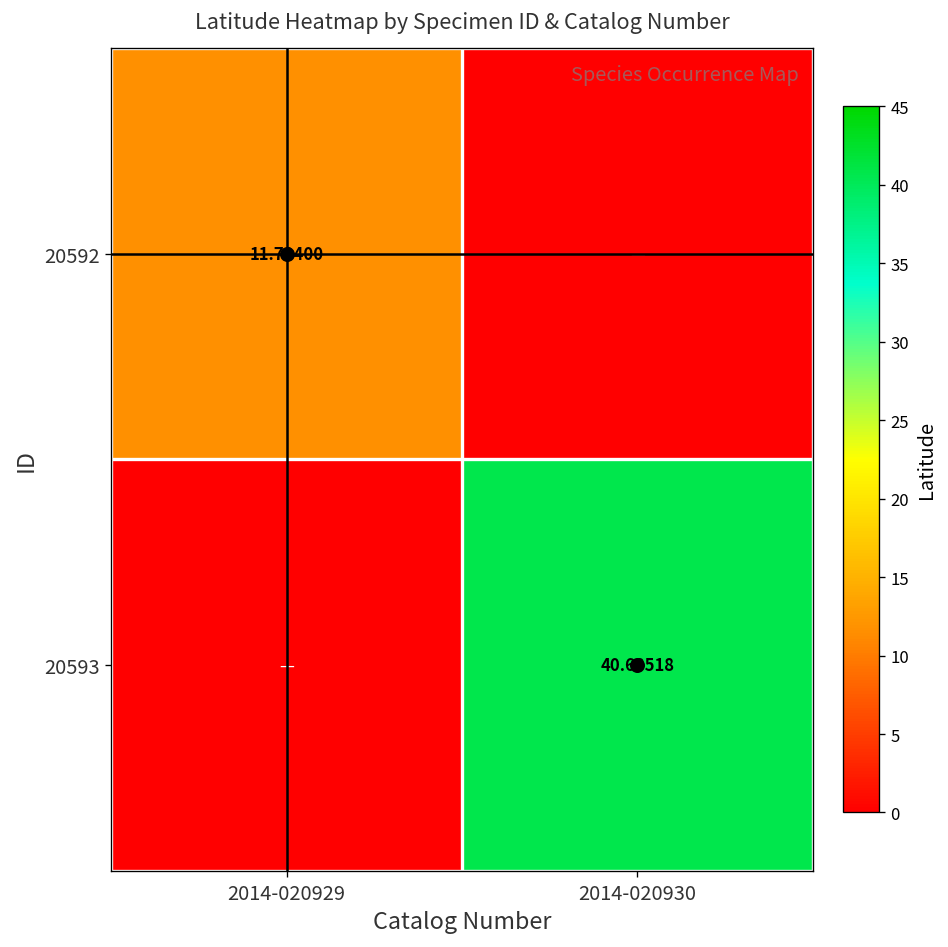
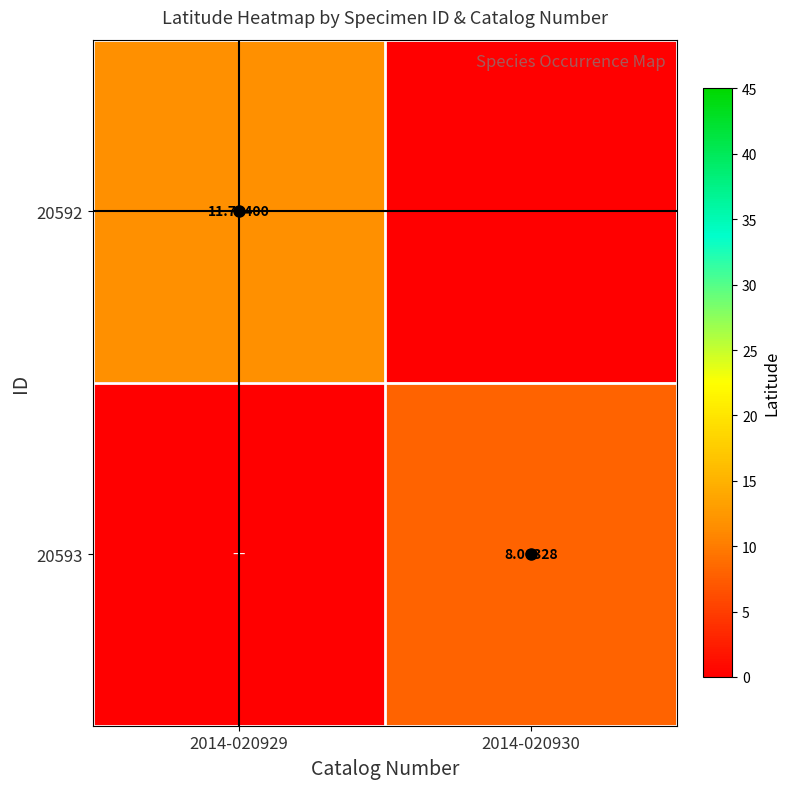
  {
    "20593": {
-     "2014-020930": 40.63518
+     "2014-020930": 8.06328
    }
  }
